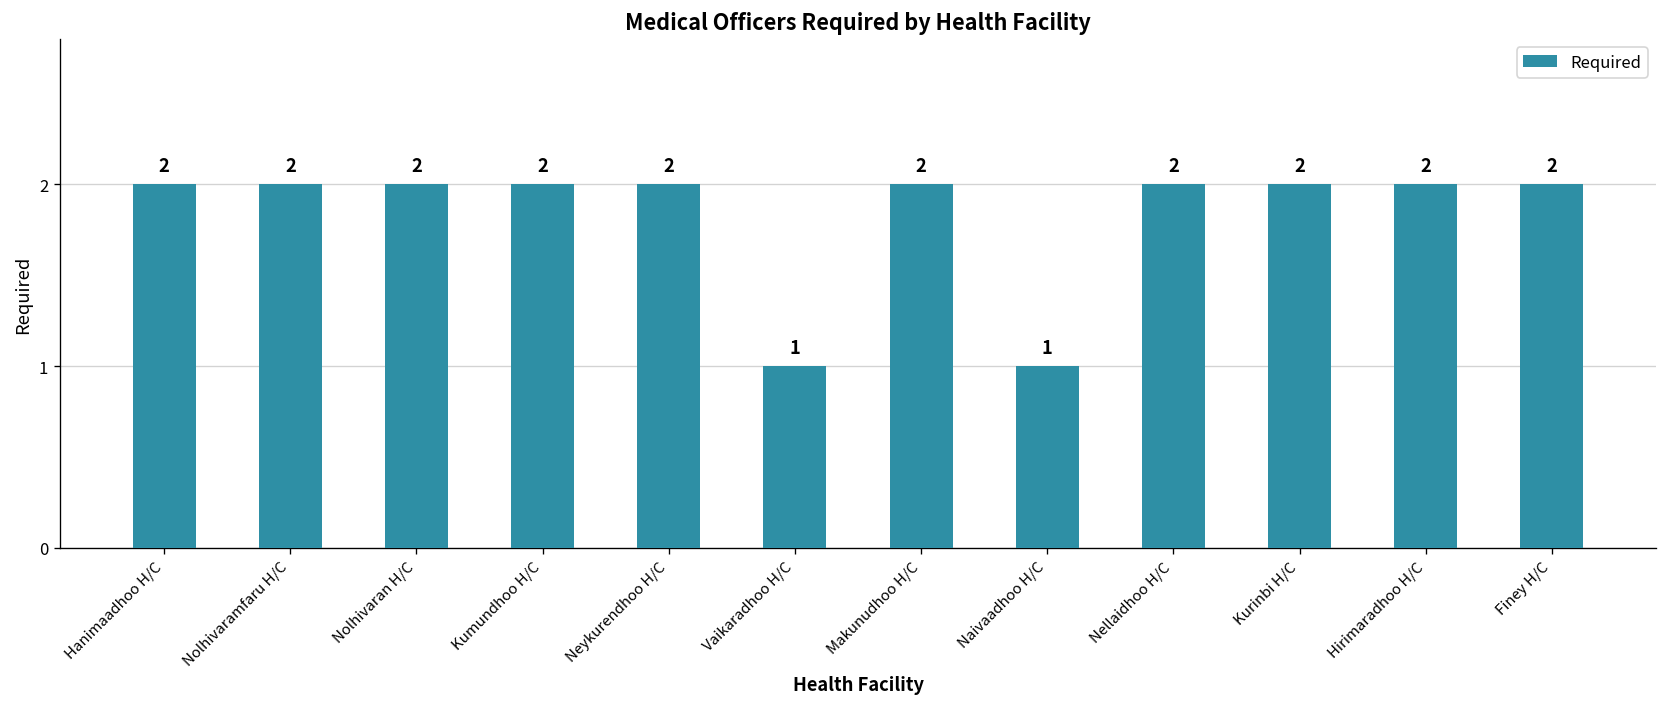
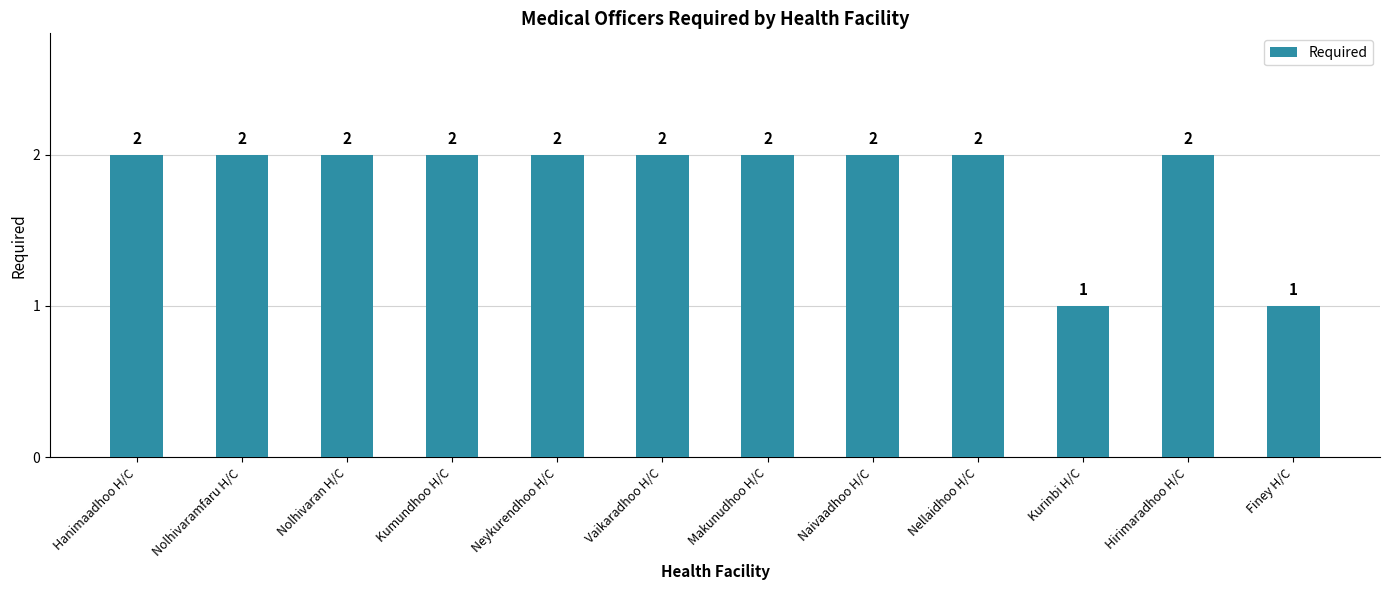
  {
    "Hanimaadhoo H/C": 2,
    "Nolhivaramfaru H/C": 2,
    "Nolhivaran H/C": 2,
    "Kumundhoo H/C": 2,
    "Neykurendhoo H/C": 2,
-   "Vaikaradhoo H/C": 1,
+   "Vaikaradhoo H/C": 2,
    "Makunudhoo H/C": 2,
-   "Naivaadhoo H/C": 1,
+   "Naivaadhoo H/C": 2,
    "Nellaidhoo H/C": 2,
-   "Kurinbi H/C": 2,
+   "Kurinbi H/C": 1,
    "Hirimaradhoo H/C": 2,
-   "Finey H/C": 2
+   "Finey H/C": 1
  }
